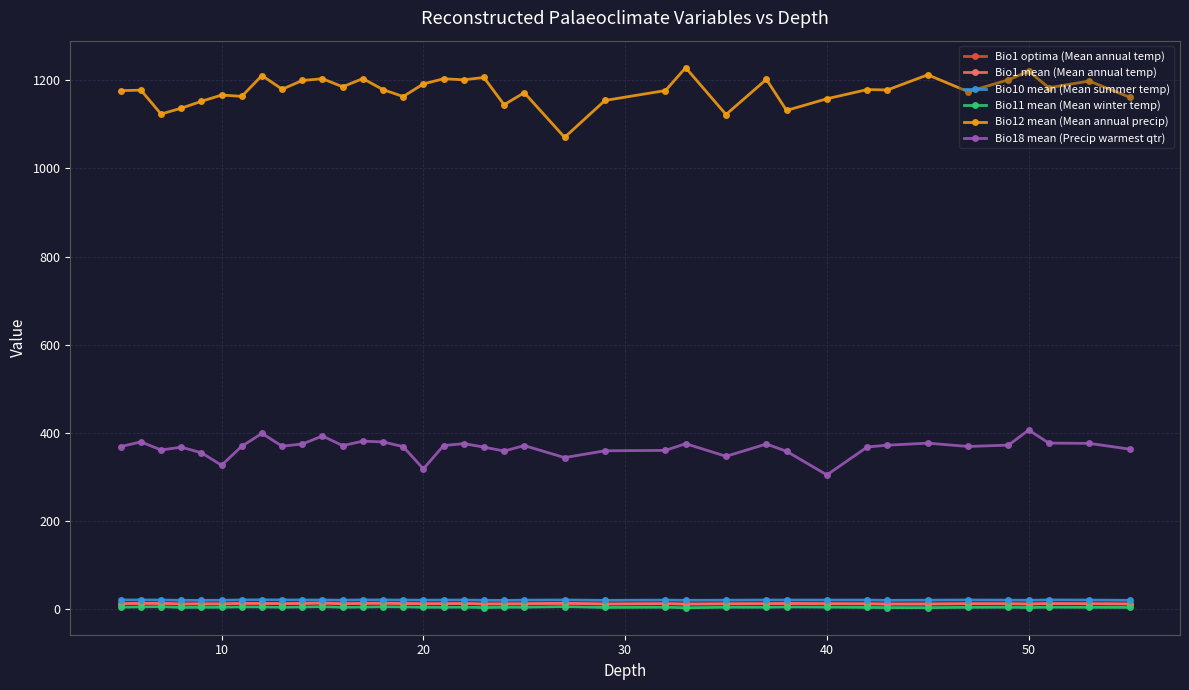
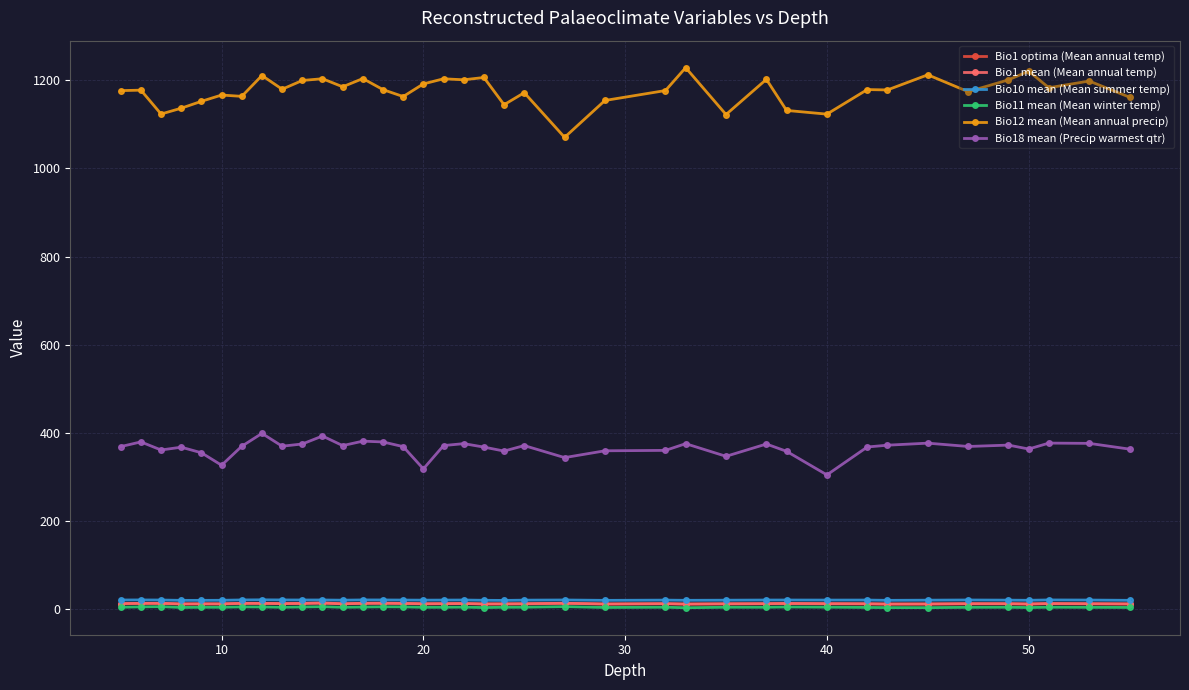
  {
    "Bio10 mean (Mean summer temp)": {
      "10": 20,
      "20": 20,
      "40": 20,
      "50": 20
    },
    "Bio11 mean (Mean winter temp)": {
      "10": 0,
      "20": 0,
      "40": 0,
      "50": 0
    },
    "Bio12 mean (Mean annual precip)": {
      "10": 1170,
      "20": 1190,
-     "40": 1160
+     "40": 1120
    },
    "Bio18 mean (Precip warmest qtr)": {
      "10": 330,
      "20": 320,
      "40": 300,
-     "50": 410
+     "50": 360
    }
  }
